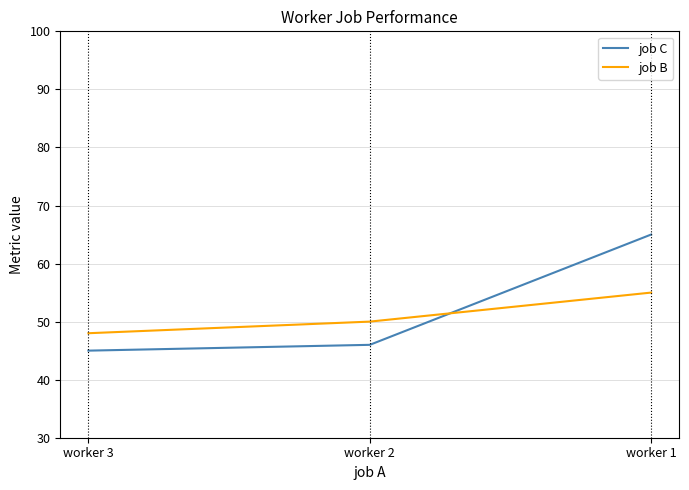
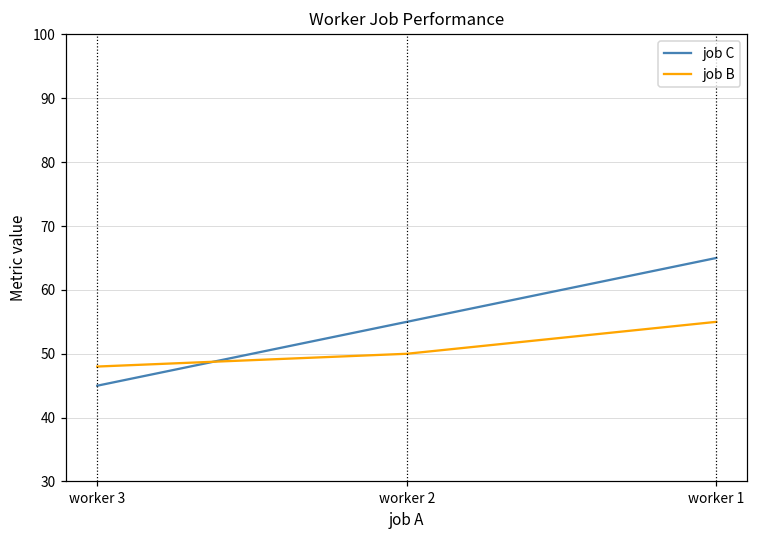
  {
    "job C": {
      "worker 3": 45,
-     "worker 2": 46,
+     "worker 2": 55,
      "worker 1": 65
    },
    "job B": {
      "worker 3": 48,
      "worker 2": 50,
      "worker 1": 55
    }
  }
